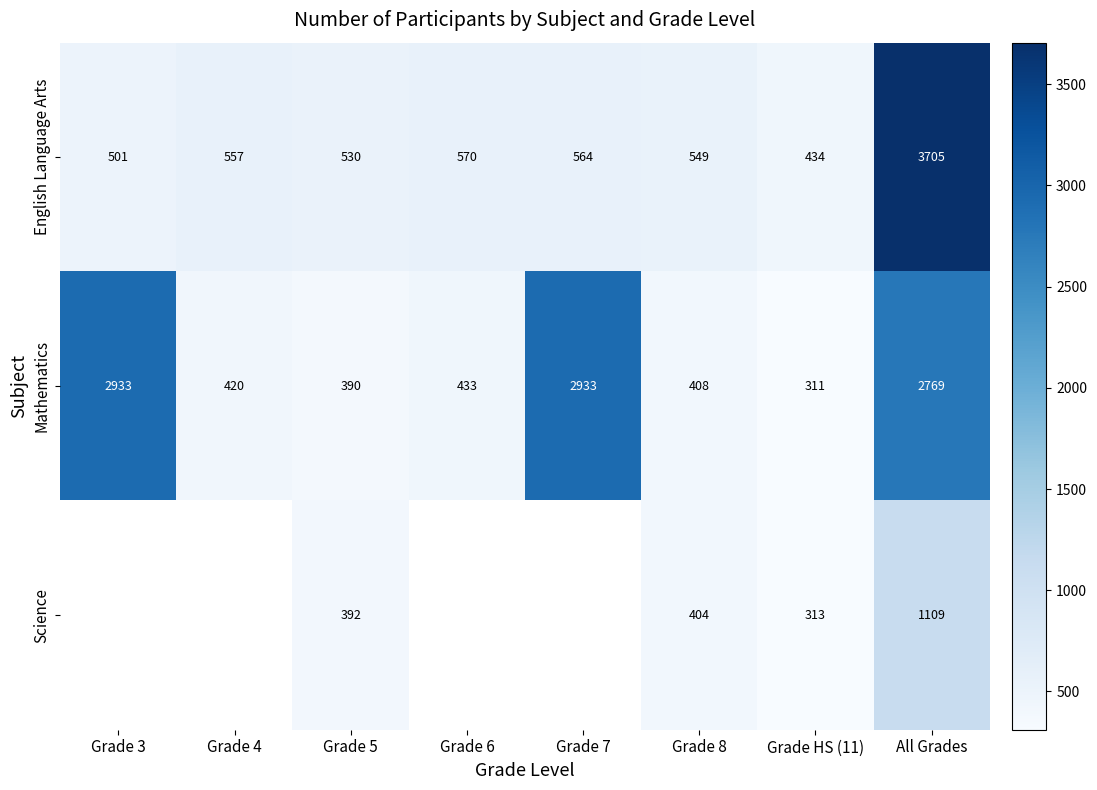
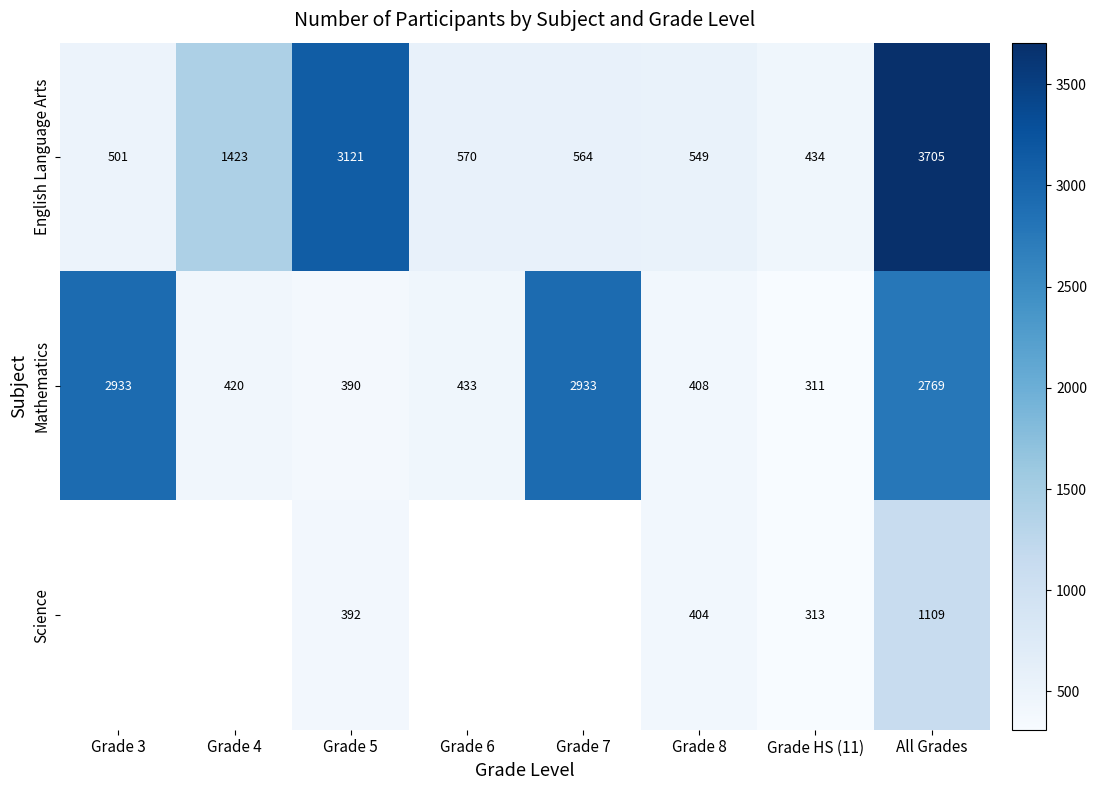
  {
    "English Language Arts": {
      "Grade 3": 501,
-     "Grade 4": 557,
-     "Grade 5": 530,
+     "Grade 4": 1423,
+     "Grade 5": 3121,
      "Grade 6": 570,
      "Grade 7": 564,
      "Grade 8": 549,
      "Grade HS (11)": 434,
      "All Grades": 3705
    },
    "Mathematics": {
      "Grade 3": 2933,
      "Grade 4": 420,
      "Grade 5": 390,
      "Grade 6": 433,
      "Grade 7": 2933,
      "Grade 8": 408,
      "Grade HS (11)": 311,
      "All Grades": 2769
    },
    "Science": {
      "Grade 5": 392,
      "Grade 8": 404,
      "Grade HS (11)": 313,
      "All Grades": 1109
    }
  }
